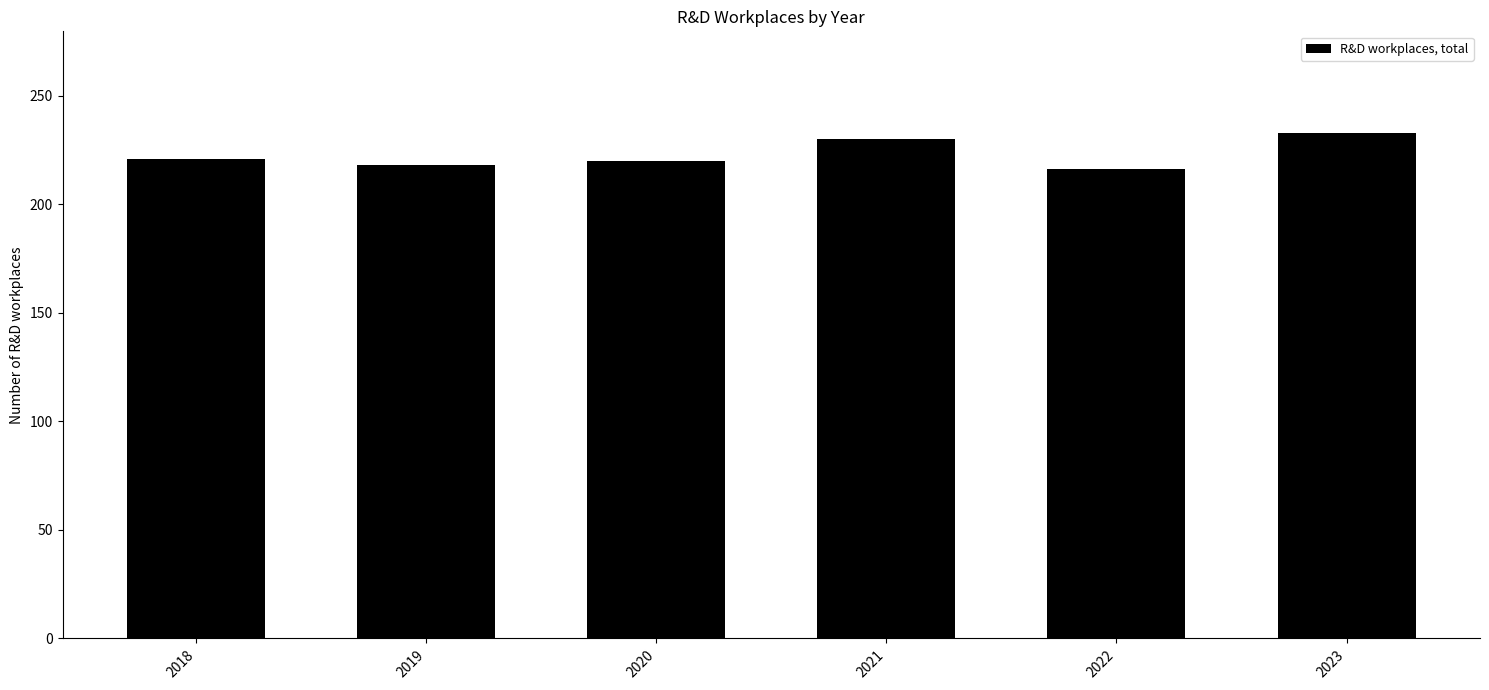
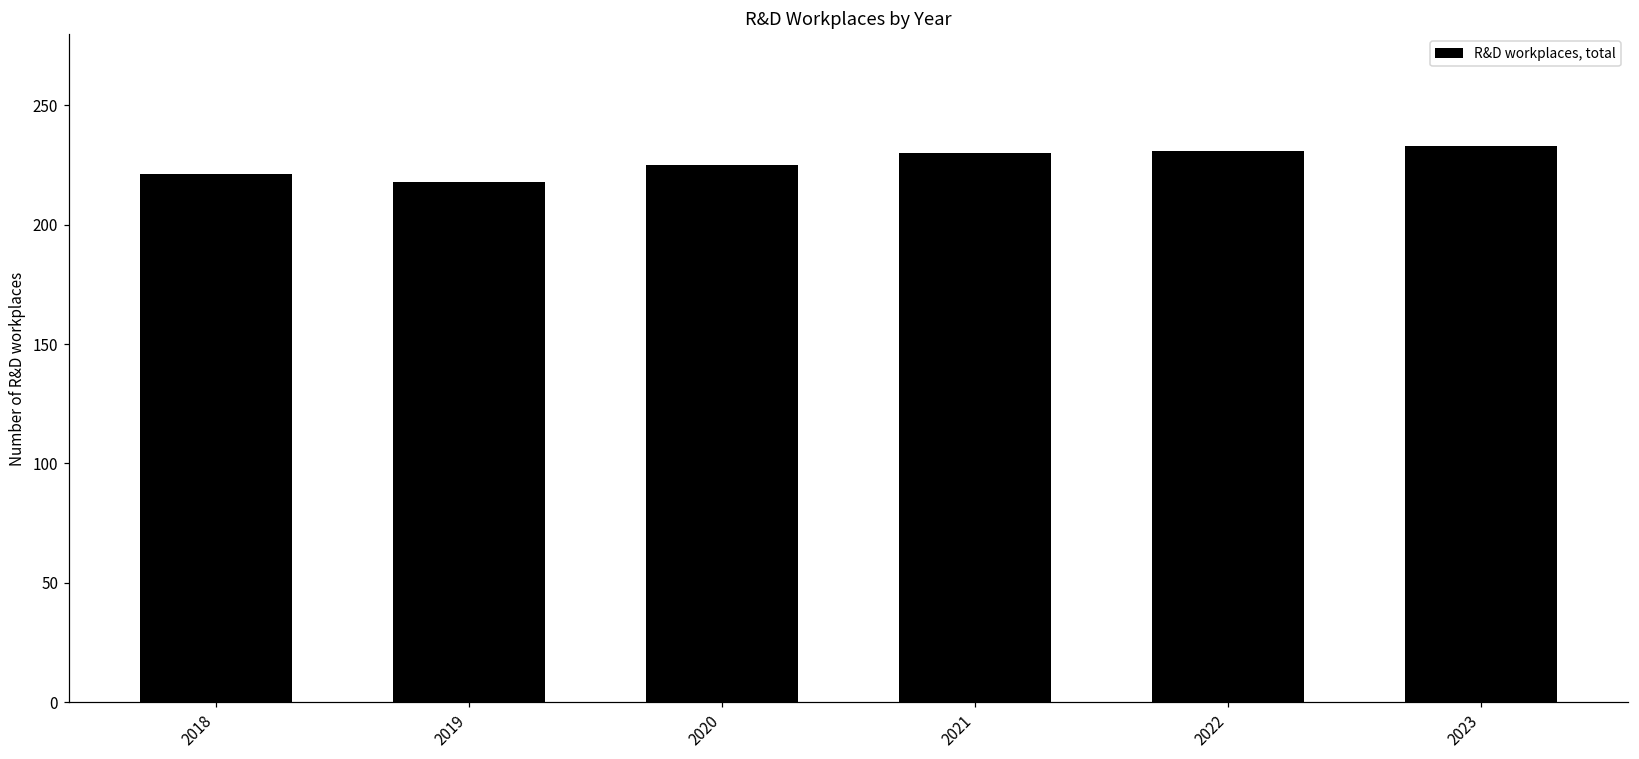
  {
    "2018": 221,
    "2019": 218,
-   "2020": 220,
+   "2020": 225,
    "2021": 230,
-   "2022": 216,
+   "2022": 231,
    "2023": 233
  }
